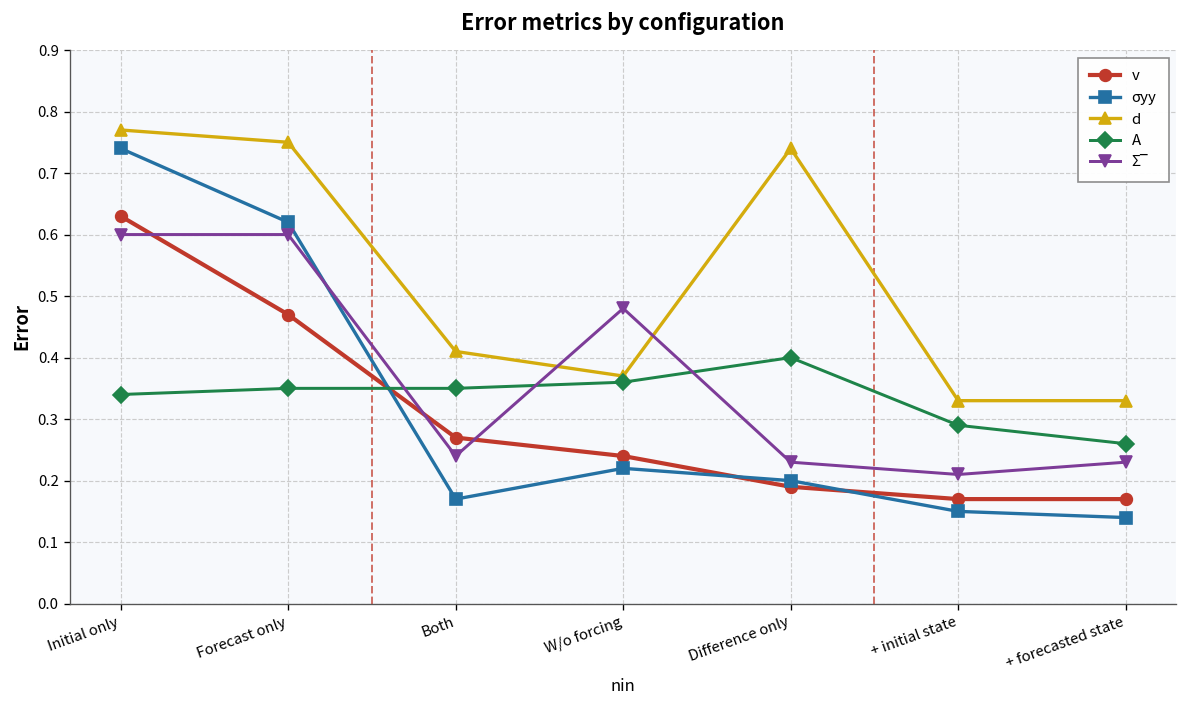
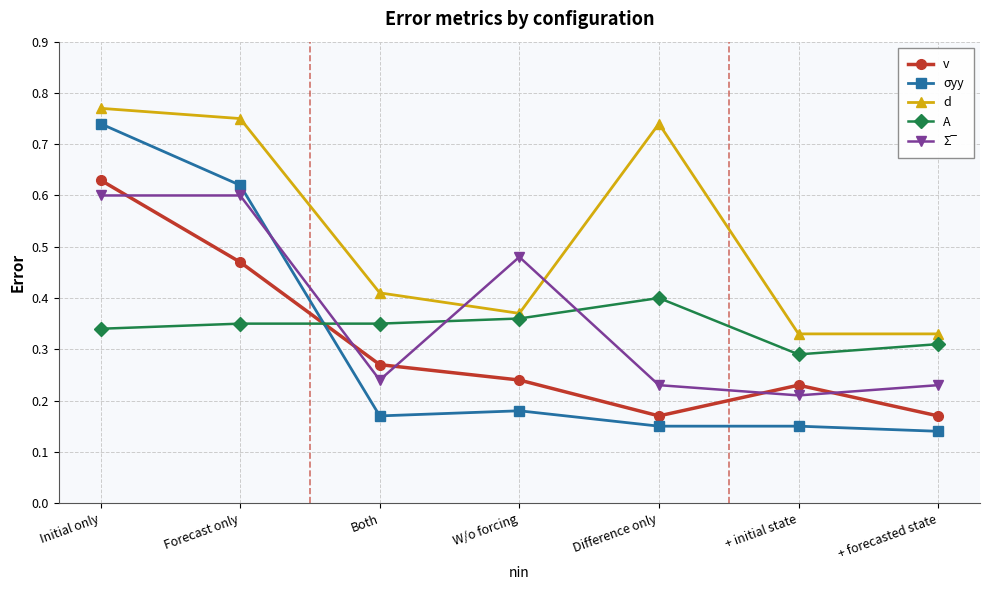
  {
    "v": {
      "Initial only": 0.63,
      "Forecast only": 0.47,
      "Both": 0.27,
      "W/o forcing": 0.24,
-     "Difference only": 0.19,
-     "+ initial state": 0.17,
+     "Difference only": 0.17,
+     "+ initial state": 0.23,
      "+ forecasted state": 0.17
    },
    "σyy": {
      "Initial only": 0.74,
      "Forecast only": 0.62,
      "Both": 0.17,
-     "W/o forcing": 0.22,
-     "Difference only": 0.20,
+     "W/o forcing": 0.18,
+     "Difference only": 0.15,
      "+ initial state": 0.15,
      "+ forecasted state": 0.14
    },
    "d": {
      "Initial only": 0.77,
      "Forecast only": 0.75,
      "Both": 0.41,
      "W/o forcing": 0.37,
      "Difference only": 0.74,
      "+ initial state": 0.33,
      "+ forecasted state": 0.33
    },
    "A": {
      "Initial only": 0.34,
      "Forecast only": 0.35,
      "Both": 0.35,
      "W/o forcing": 0.36,
      "Difference only": 0.40,
      "+ initial state": 0.29,
-     "+ forecasted state": 0.26
+     "+ forecasted state": 0.31
    },
    "Σ‾": {
      "Initial only": 0.60,
      "Forecast only": 0.60,
      "Both": 0.24,
      "W/o forcing": 0.48,
      "Difference only": 0.23,
      "+ initial state": 0.21,
      "+ forecasted state": 0.23
    }
  }
